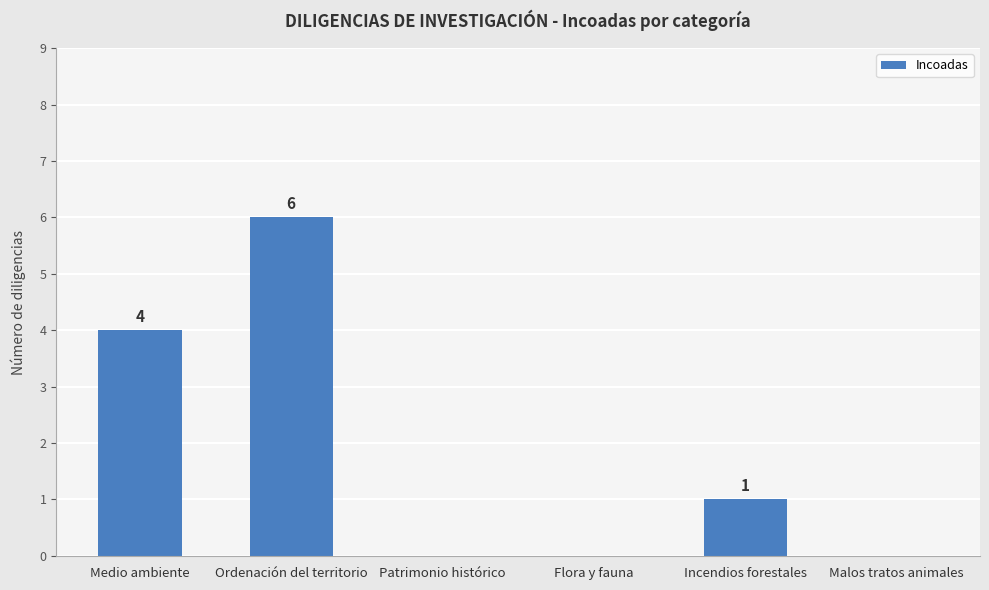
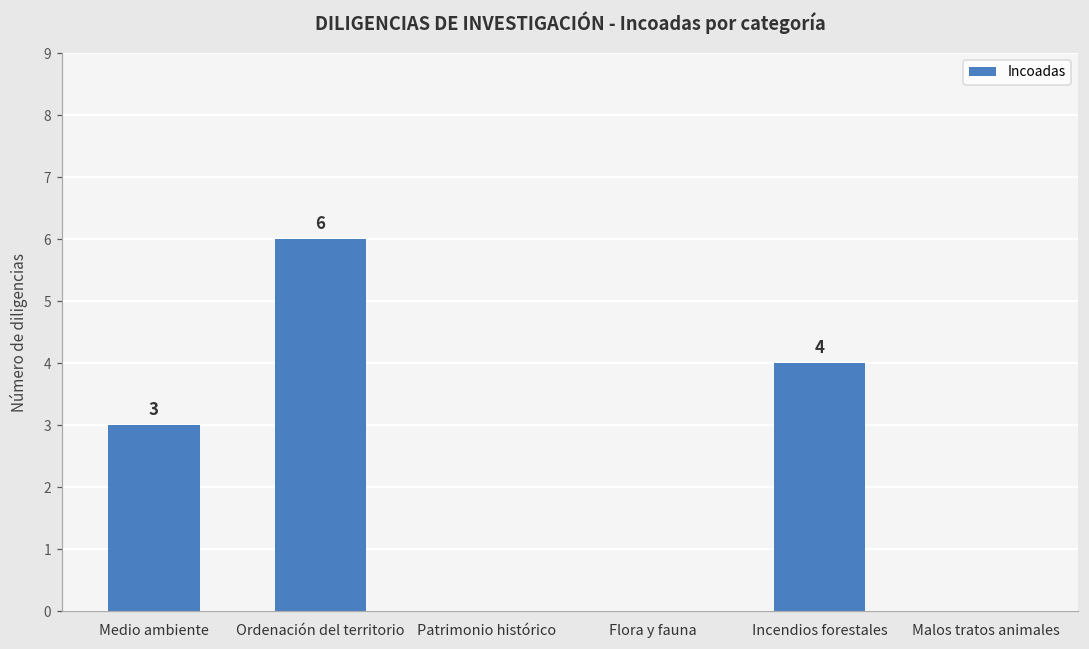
  {
-   "Medio ambiente": 4,
+   "Medio ambiente": 3,
    "Ordenación del territorio": 6,
-   "Incendios forestales": 1
+   "Incendios forestales": 4
  }
